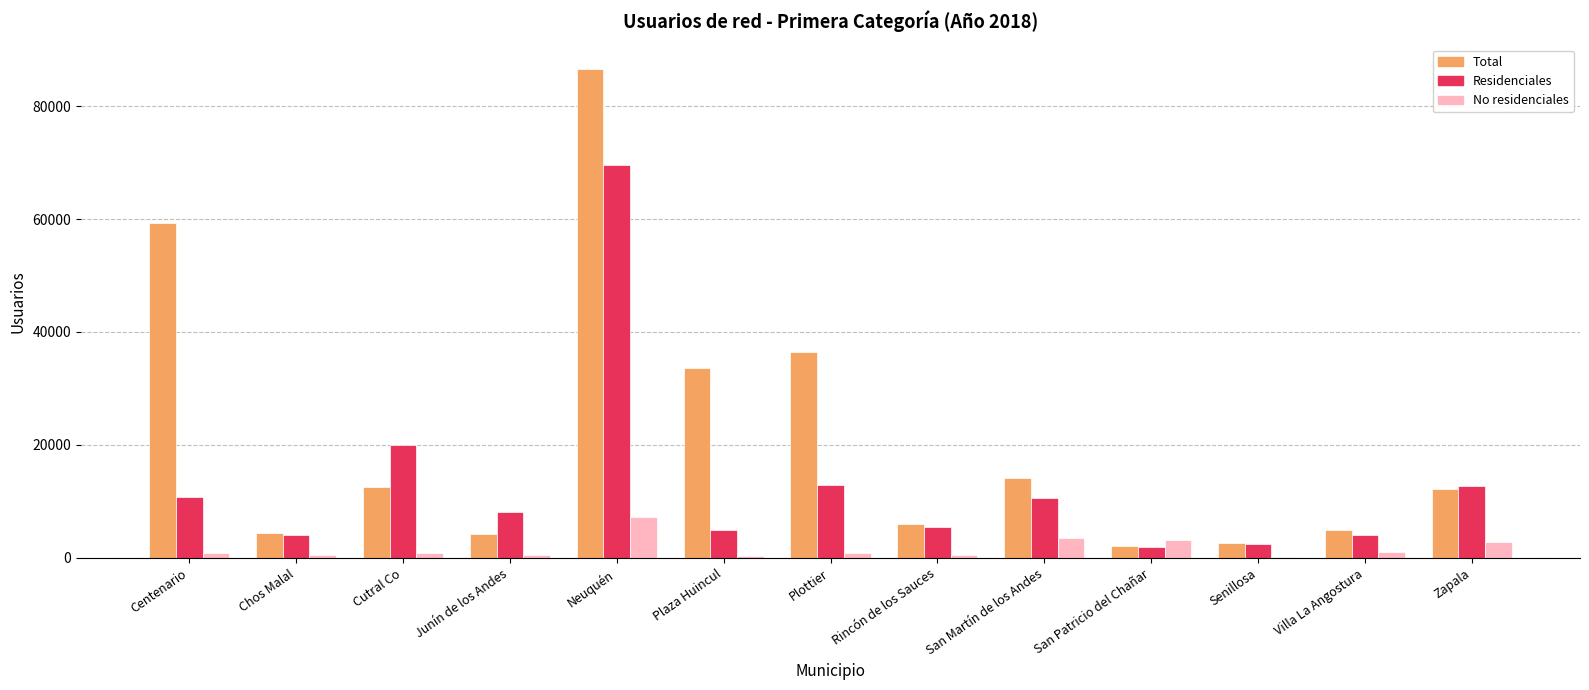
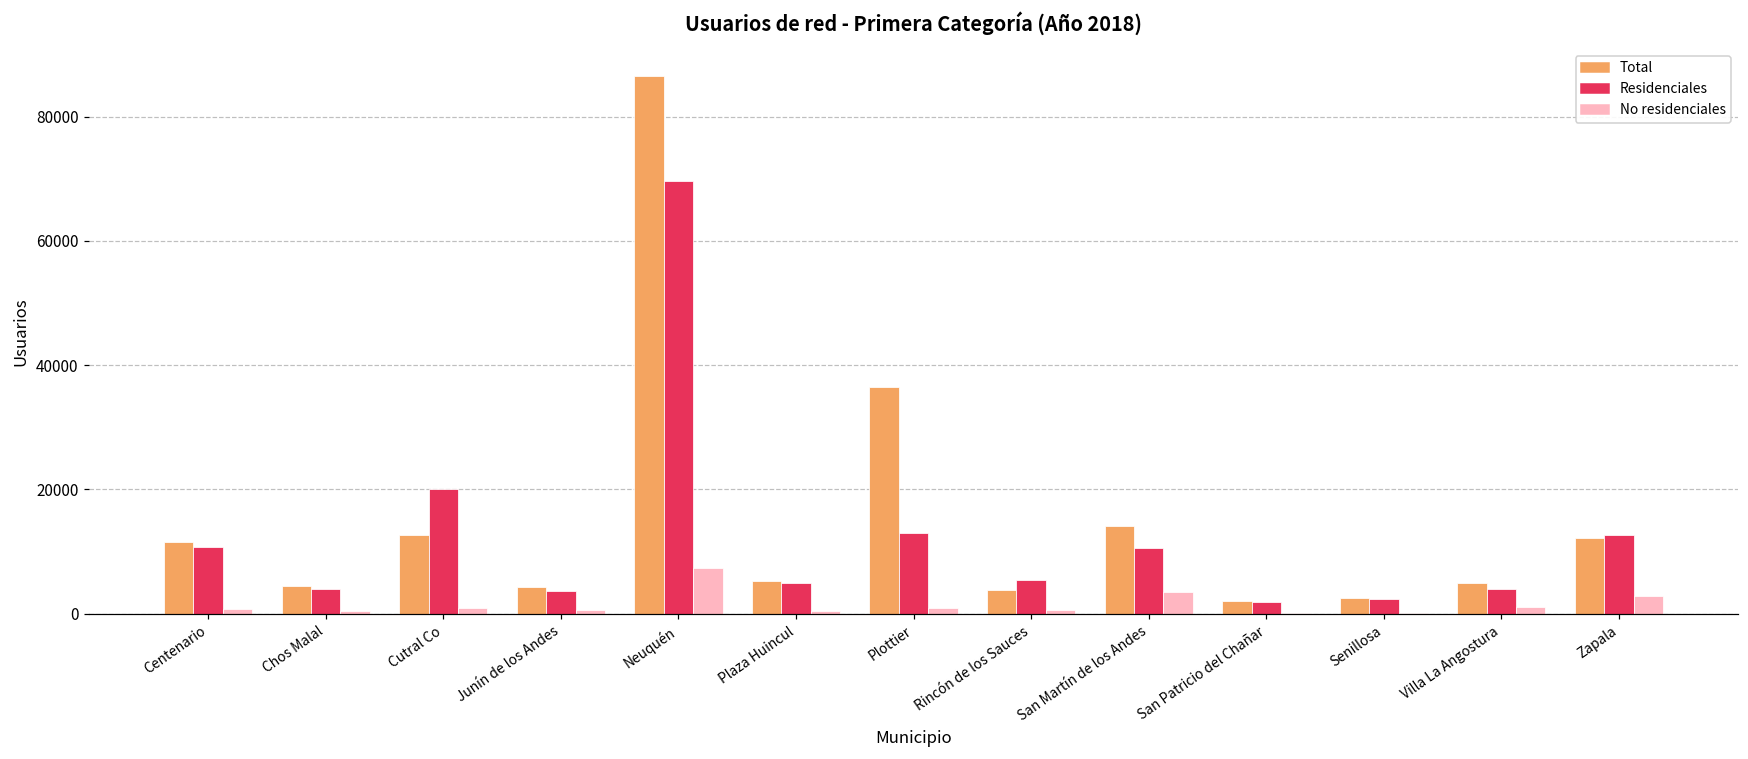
  {
    "Total": {
-     "Centenario": 59000,
+     "Centenario": 12000,
      "Chos Malal": 4000,
      "Cutral Co": 13000,
      "Junín de los Andes": 4000,
      "Neuquén": 87000,
-     "Plaza Huincul": 34000,
+     "Plaza Huincul": 5000,
      "Plottier": 36000,
-     "Rincón de los Sauces": 6000,
+     "Rincón de los Sauces": 4000,
      "San Martín de los Andes": 14000,
      "San Patricio del Chañar": 2000,
      "Senillosa": 3000,
      "Villa La Angostura": 5000,
      "Zapala": 12000
    },
    "Residenciales": {
      "Centenario": 11000,
      "Chos Malal": 4000,
      "Cutral Co": 20000,
-     "Junín de los Andes": 8000,
+     "Junín de los Andes": 4000,
      "Neuquén": 70000,
      "Plaza Huincul": 5000,
      "Plottier": 13000,
      "Rincón de los Sauces": 5000,
      "San Martín de los Andes": 11000,
      "San Patricio del Chañar": 2000,
      "Senillosa": 2000,
      "Villa La Angostura": 4000,
      "Zapala": 13000
    },
    "No residenciales": {
      "Centenario": 1000,
      "Chos Malal": 0,
      "Cutral Co": 1000,
      "Junín de los Andes": 1000,
      "Neuquén": 7000,
      "Plottier": 1000,
      "Rincón de los Sauces": 1000,
      "San Martín de los Andes": 3000,
-     "San Patricio del Chañar": 3000,
+     "San Patricio del Chañar": 0,
      "Villa La Angostura": 1000,
      "Zapala": 3000
    }
  }
